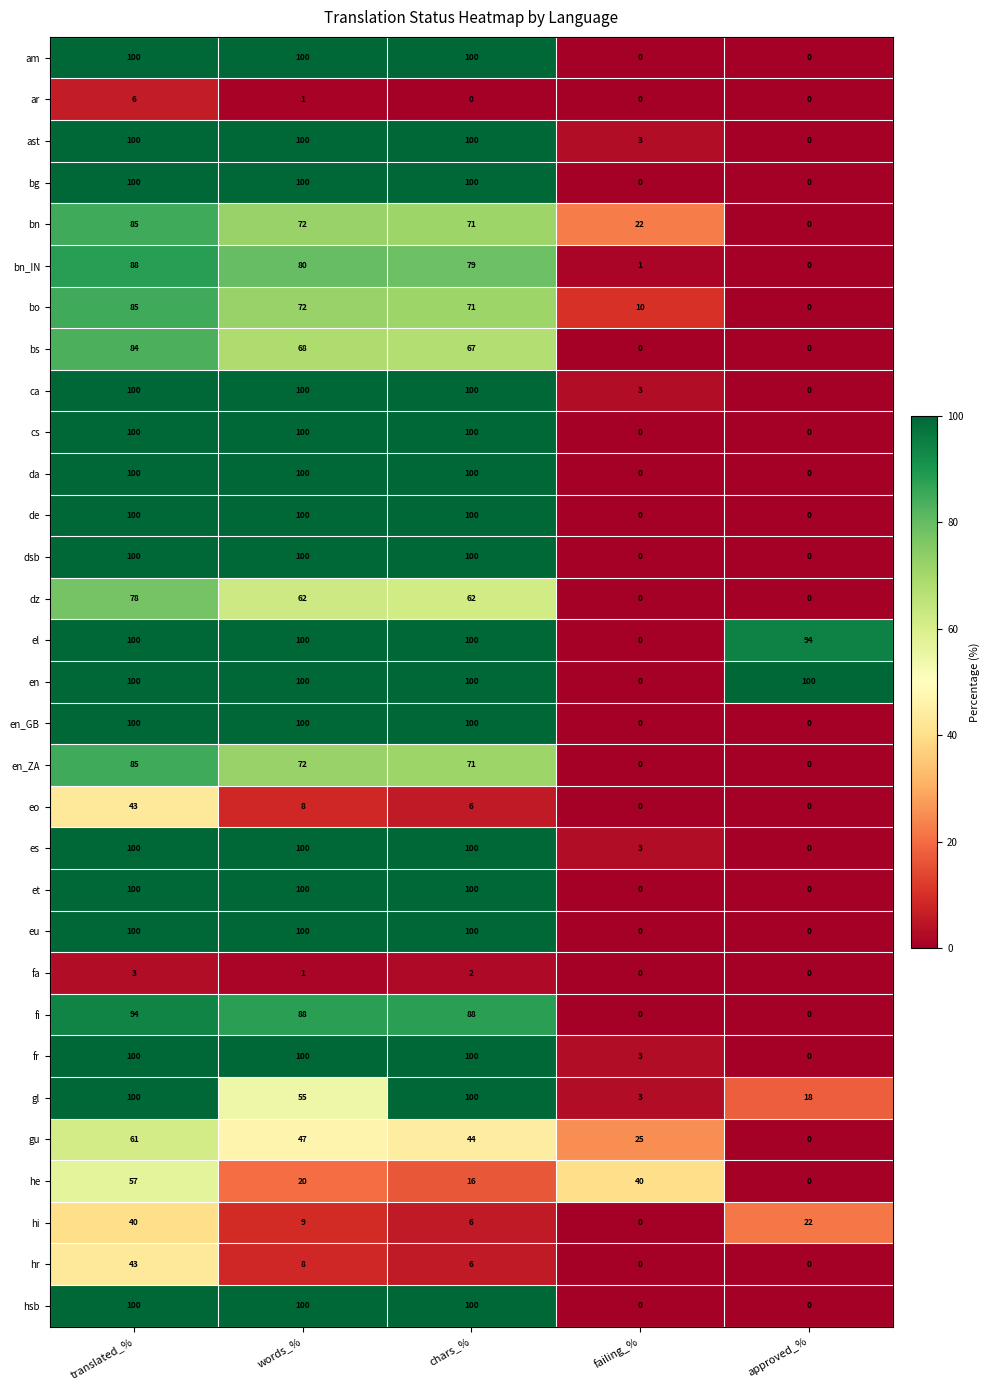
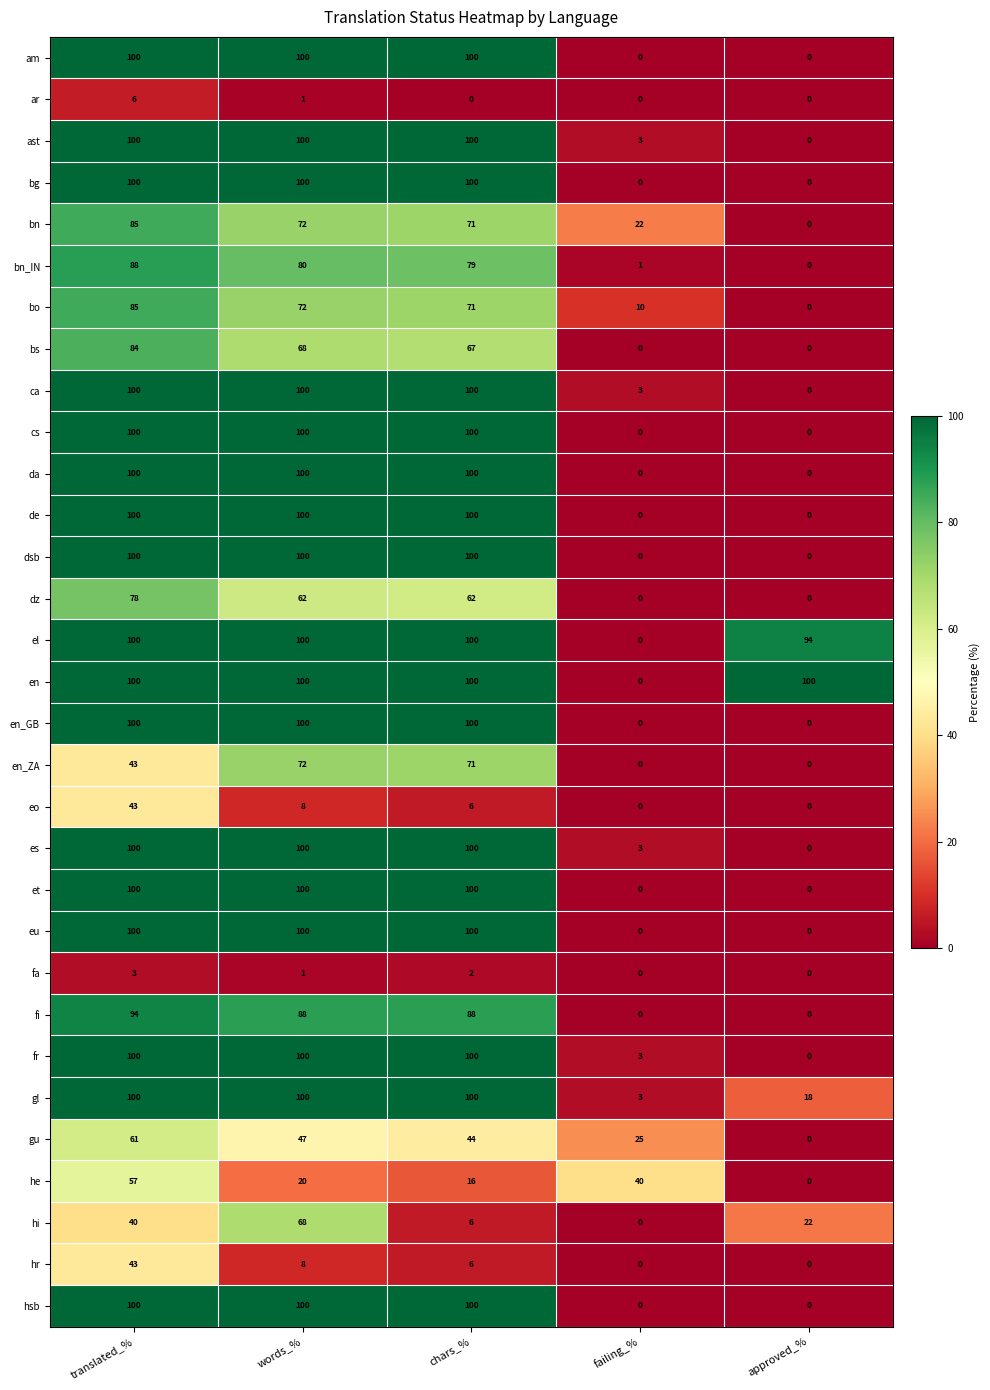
  {
    "am": {
      "translated_%": 100,
      "words_%": 100,
      "chars_%": 100,
      "failing_%": 0,
      "approved_%": 0
    },
    "ar": {
      "translated_%": 6,
      "words_%": 1,
      "chars_%": 0,
      "failing_%": 0,
      "approved_%": 0
    },
    "ast": {
      "translated_%": 100,
      "words_%": 100,
      "chars_%": 100,
      "failing_%": 3,
      "approved_%": 0
    },
    "bg": {
      "translated_%": 100,
      "words_%": 100,
      "chars_%": 100,
      "failing_%": 0,
      "approved_%": 0
    },
    "bn": {
      "translated_%": 85,
      "words_%": 72,
      "chars_%": 71,
      "failing_%": 22,
      "approved_%": 0
    },
    "bn_IN": {
      "translated_%": 88,
      "words_%": 80,
      "chars_%": 79,
      "failing_%": 1,
      "approved_%": 0
    },
    "bo": {
      "translated_%": 85,
      "words_%": 72,
      "chars_%": 71,
      "failing_%": 10,
      "approved_%": 0
    },
    "bs": {
      "translated_%": 84,
      "words_%": 68,
      "chars_%": 67,
      "failing_%": 0,
      "approved_%": 0
    },
    "ca": {
      "translated_%": 100,
      "words_%": 100,
      "chars_%": 100,
      "failing_%": 3,
      "approved_%": 0
    },
    "cs": {
      "translated_%": 100,
      "words_%": 100,
      "chars_%": 100,
      "failing_%": 0,
      "approved_%": 0
    },
    "da": {
      "translated_%": 100,
      "words_%": 100,
      "chars_%": 100,
      "failing_%": 0,
      "approved_%": 0
    },
    "de": {
      "translated_%": 100,
      "words_%": 100,
      "chars_%": 100,
      "failing_%": 0,
      "approved_%": 0
    },
    "dsb": {
      "translated_%": 100,
      "words_%": 100,
      "chars_%": 100,
      "failing_%": 0,
      "approved_%": 0
    },
    "dz": {
      "translated_%": 78,
      "words_%": 62,
      "chars_%": 62,
      "failing_%": 0,
      "approved_%": 0
    },
    "el": {
      "translated_%": 100,
      "words_%": 100,
      "chars_%": 100,
      "failing_%": 0,
      "approved_%": 94
    },
    "en": {
      "translated_%": 100,
      "words_%": 100,
      "chars_%": 100,
      "failing_%": 0,
      "approved_%": 100
    },
    "en_GB": {
      "translated_%": 100,
      "words_%": 100,
      "chars_%": 100,
      "failing_%": 0,
      "approved_%": 0
    },
    "en_ZA": {
-     "translated_%": 85,
+     "translated_%": 43,
      "words_%": 72,
      "chars_%": 71,
      "failing_%": 0,
      "approved_%": 0
    },
    "eo": {
      "translated_%": 43,
      "words_%": 8,
      "chars_%": 6,
      "failing_%": 0,
      "approved_%": 0
    },
    "es": {
      "translated_%": 100,
      "words_%": 100,
      "chars_%": 100,
      "failing_%": 3,
      "approved_%": 0
    },
    "et": {
      "translated_%": 100,
      "words_%": 100,
      "chars_%": 100,
      "failing_%": 0,
      "approved_%": 0
    },
    "eu": {
      "translated_%": 100,
      "words_%": 100,
      "chars_%": 100,
      "failing_%": 0,
      "approved_%": 0
    },
    "fa": {
      "translated_%": 3,
      "words_%": 1,
      "chars_%": 2,
      "failing_%": 0,
      "approved_%": 0
    },
    "fi": {
      "translated_%": 94,
      "words_%": 88,
      "chars_%": 88,
      "failing_%": 0,
      "approved_%": 0
    },
    "fr": {
      "translated_%": 100,
      "words_%": 100,
      "chars_%": 100,
      "failing_%": 3,
      "approved_%": 0
    },
    "gl": {
      "translated_%": 100,
-     "words_%": 55,
+     "words_%": 100,
      "chars_%": 100,
      "failing_%": 3,
      "approved_%": 18
    },
    "gu": {
      "translated_%": 61,
      "words_%": 47,
      "chars_%": 44,
      "failing_%": 25,
      "approved_%": 0
    },
    "he": {
      "translated_%": 57,
      "words_%": 20,
      "chars_%": 16,
      "failing_%": 40,
      "approved_%": 0
    },
    "hi": {
      "translated_%": 40,
-     "words_%": 9,
+     "words_%": 68,
      "chars_%": 6,
      "failing_%": 0,
      "approved_%": 22
    },
    "hr": {
      "translated_%": 43,
      "words_%": 8,
      "chars_%": 6,
      "failing_%": 0,
      "approved_%": 0
    },
    "hsb": {
      "translated_%": 100,
      "words_%": 100,
      "chars_%": 100,
      "failing_%": 0,
      "approved_%": 0
    }
  }
